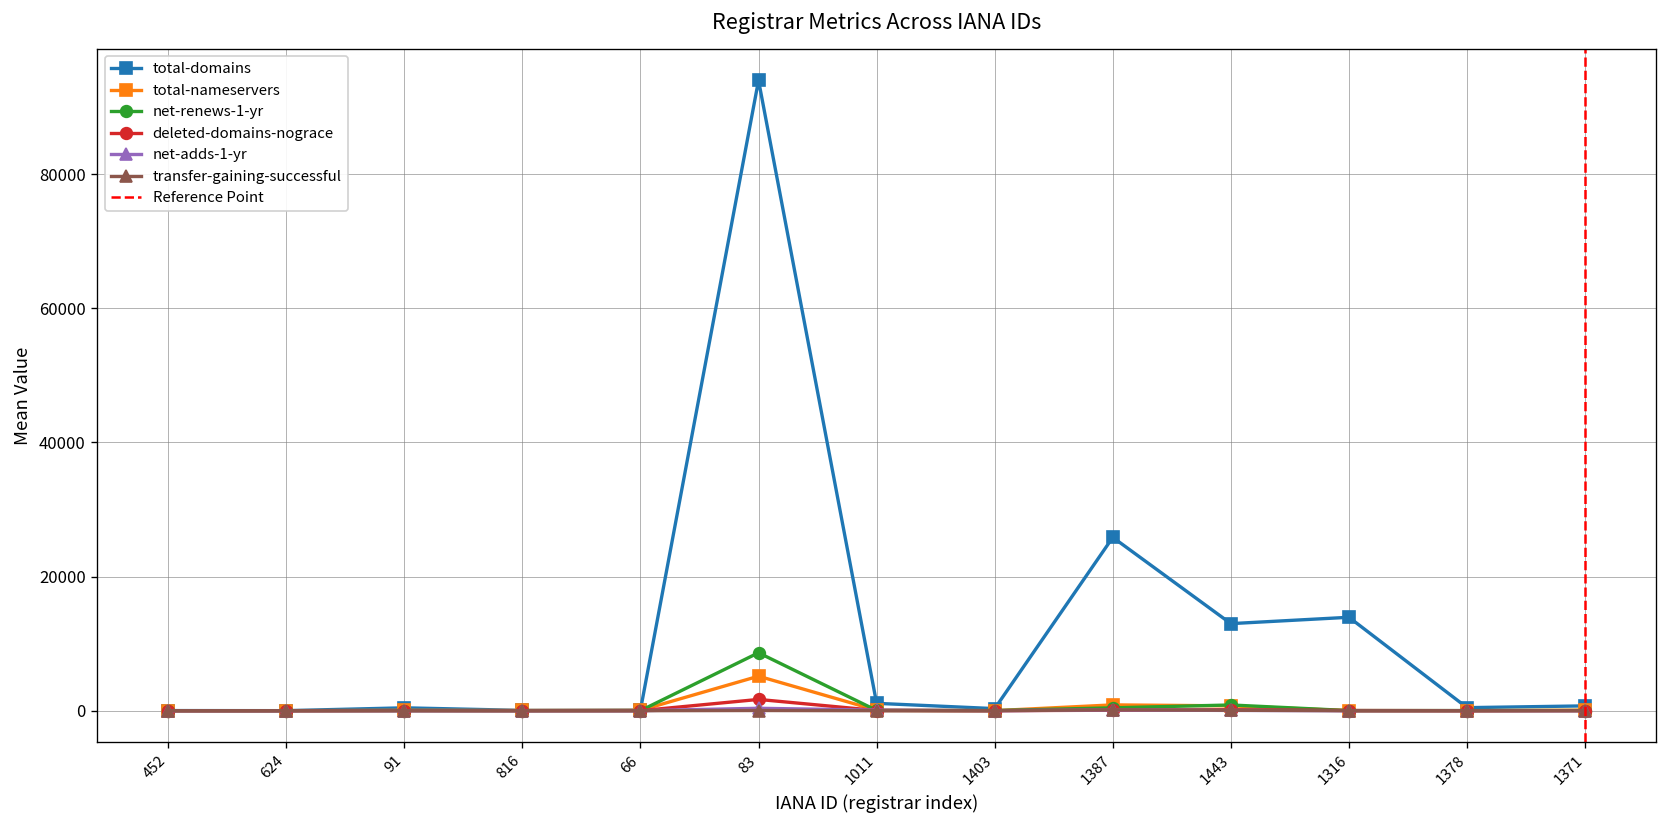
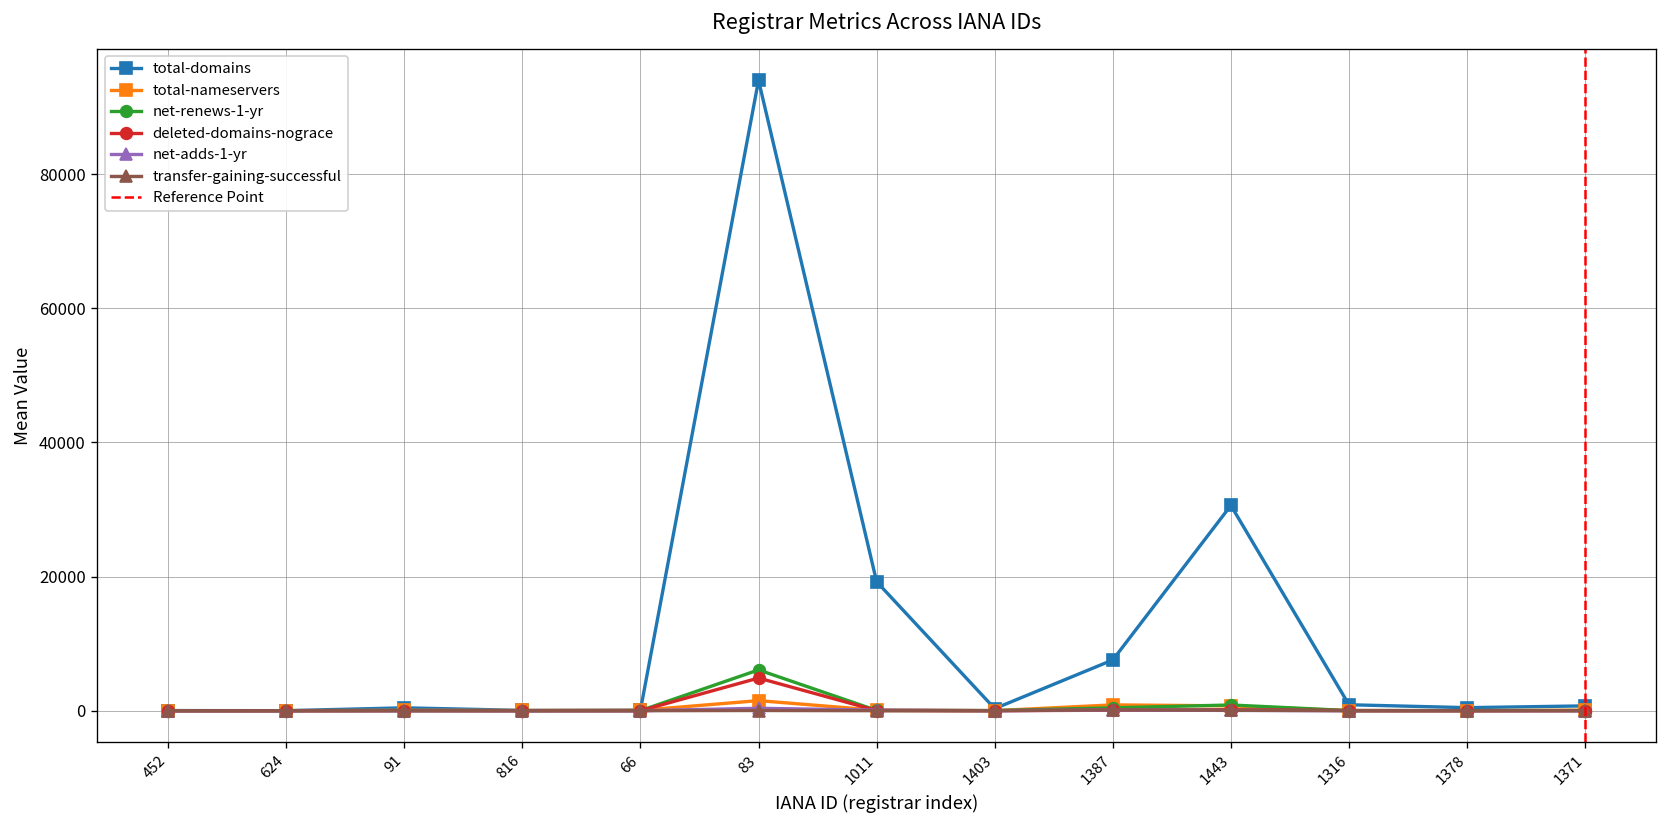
  {
    "total-domains": {
      "83": 94000,
-     "1011": 1000,
-     "1387": 26000,
-     "1443": 13000,
-     "1316": 14000,
+     "1011": 19000,
+     "1387": 8000,
+     "1443": 31000,
+     "1316": 1000,
      "1371": 1000
    },
    "total-nameservers": {
-     "83": 5000
+     "83": 2000
    },
    "net-renews-1-yr": {
-     "83": 9000
+     "83": 6000
    },
    "deleted-domains-nograce": {
-     "83": 2000
+     "83": 5000
    }
  }
